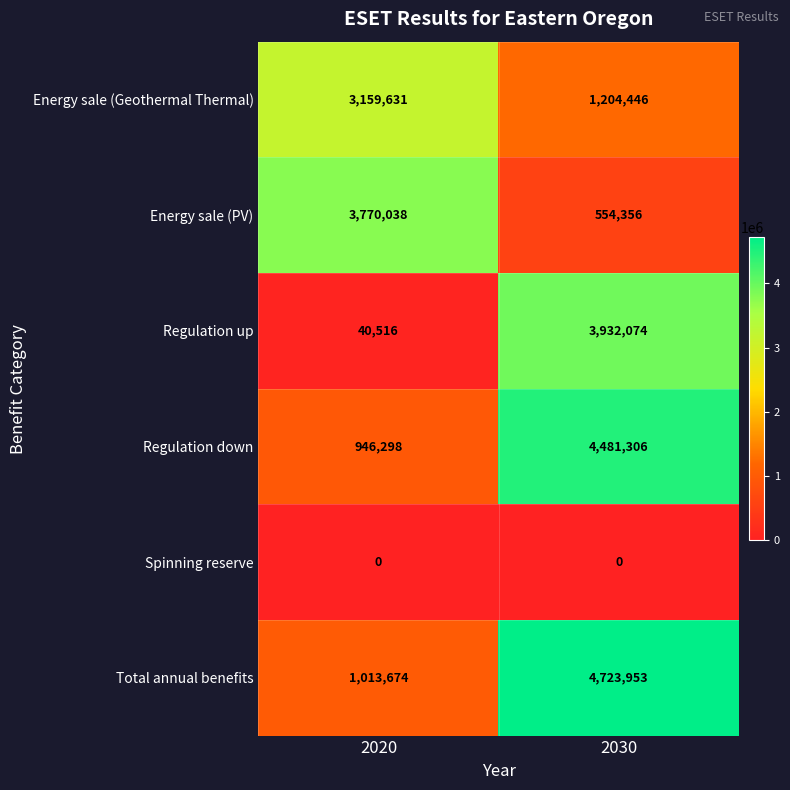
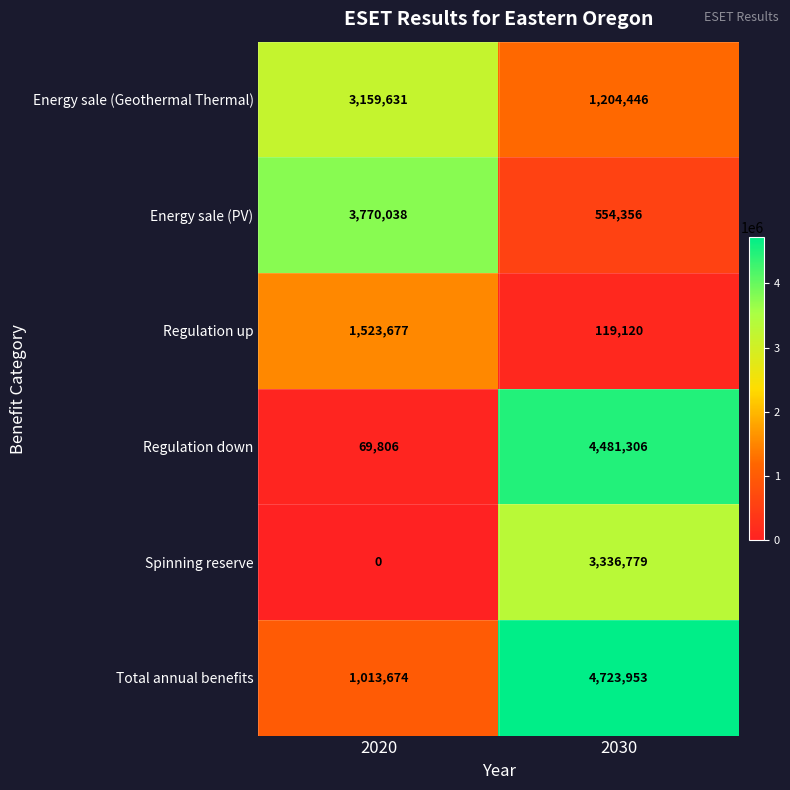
  {
    "Energy sale (Geothermal Thermal)": {
      "2020": "3,159,631",
      "2030": "1,204,446"
    },
    "Energy sale (PV)": {
      "2020": "3,770,038",
      "2030": "554,356"
    },
    "Regulation up": {
-     "2020": "40,516",
-     "2030": "3,932,074"
+     "2020": "1,523,677",
+     "2030": "119,120"
    },
    "Regulation down": {
-     "2020": "946,298",
+     "2020": "69,806",
      "2030": "4,481,306"
    },
    "Spinning reserve": {
      "2020": "0",
-     "2030": "0"
+     "2030": "3,336,779"
    },
    "Total annual benefits": {
      "2020": "1,013,674",
      "2030": "4,723,953"
    }
  }
